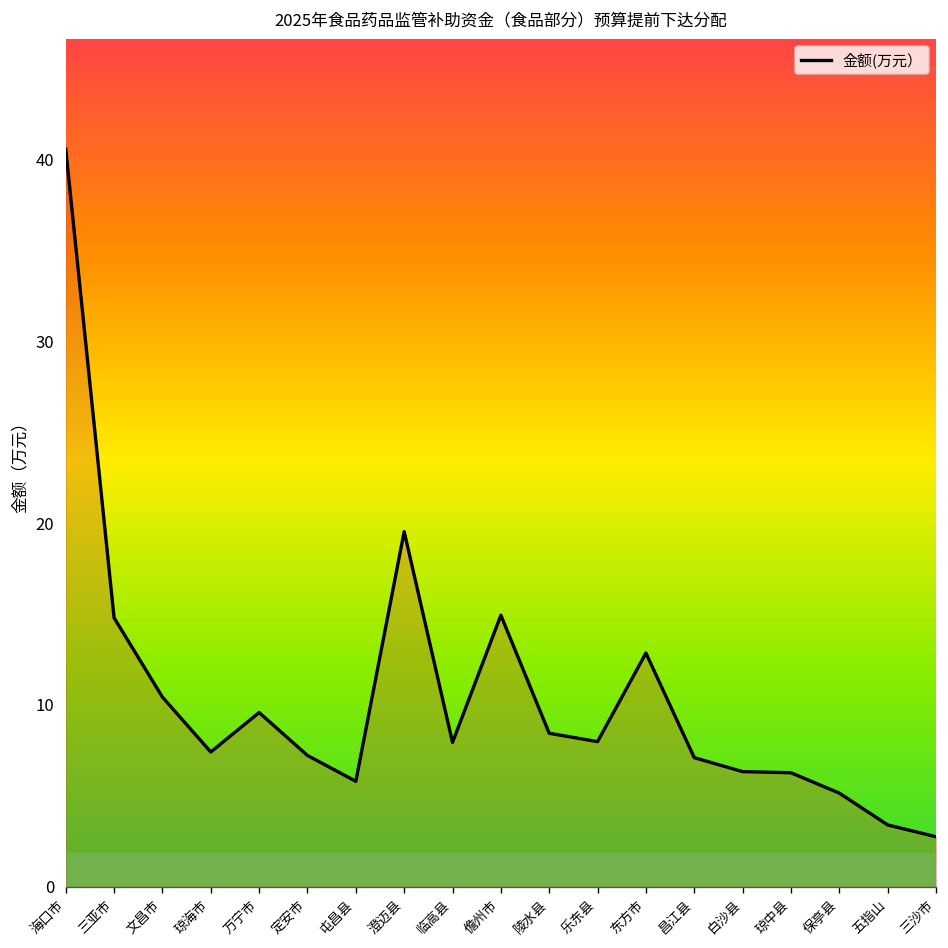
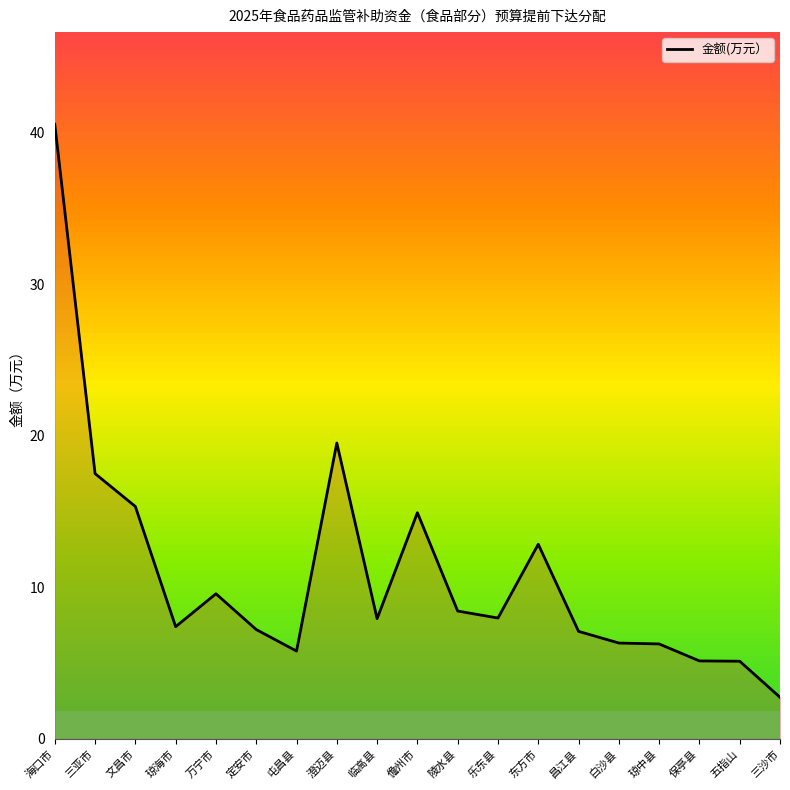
  {
    "海口市": 40.6,
-   "三亚市": 14.8,
-   "文昌市": 10.4,
+   "三亚市": 17.5,
+   "文昌市": 15.3,
    "琼海市": 7.4,
    "万宁市": 9.6,
    "定安市": 7.2,
    "屯昌县": 5.8,
    "澄迈县": 19.5,
    "临高县": 7.9,
    "儋州市": 14.9,
    "陵水县": 8.4,
    "乐东县": 8.0,
    "东方市": 12.9,
    "昌江县": 7.1,
    "白沙县": 6.3,
    "琼中县": 6.3,
    "保亭县": 5.2,
-   "五指山": 3.4,
+   "五指山": 5.1,
    "三沙市": 2.8
  }
